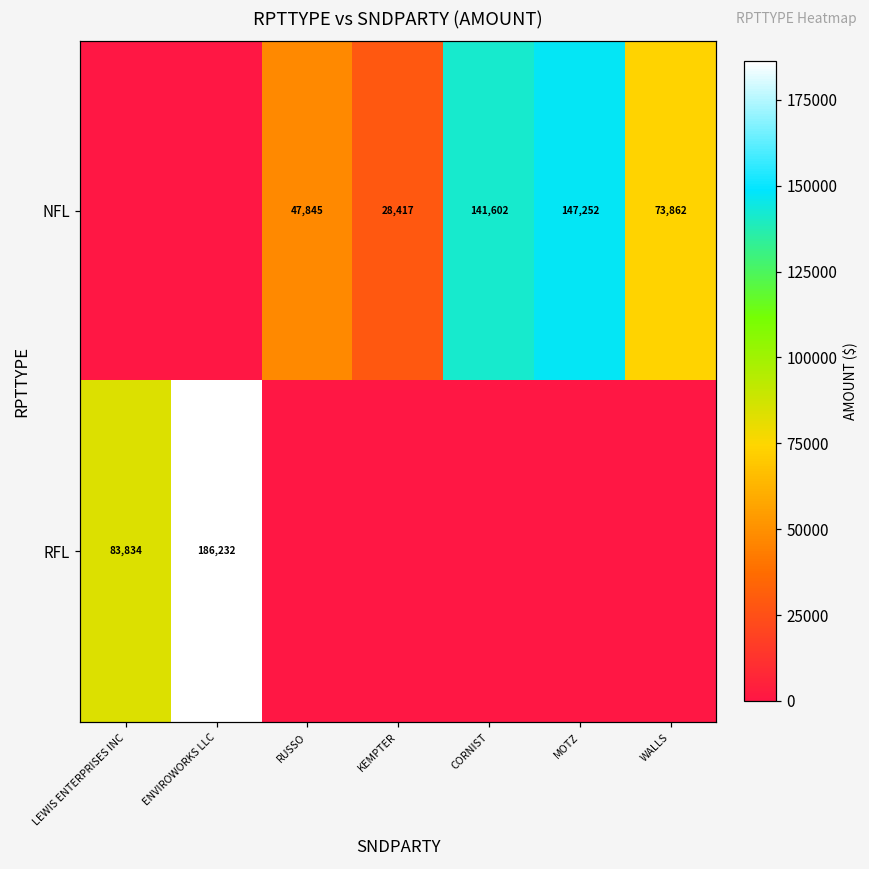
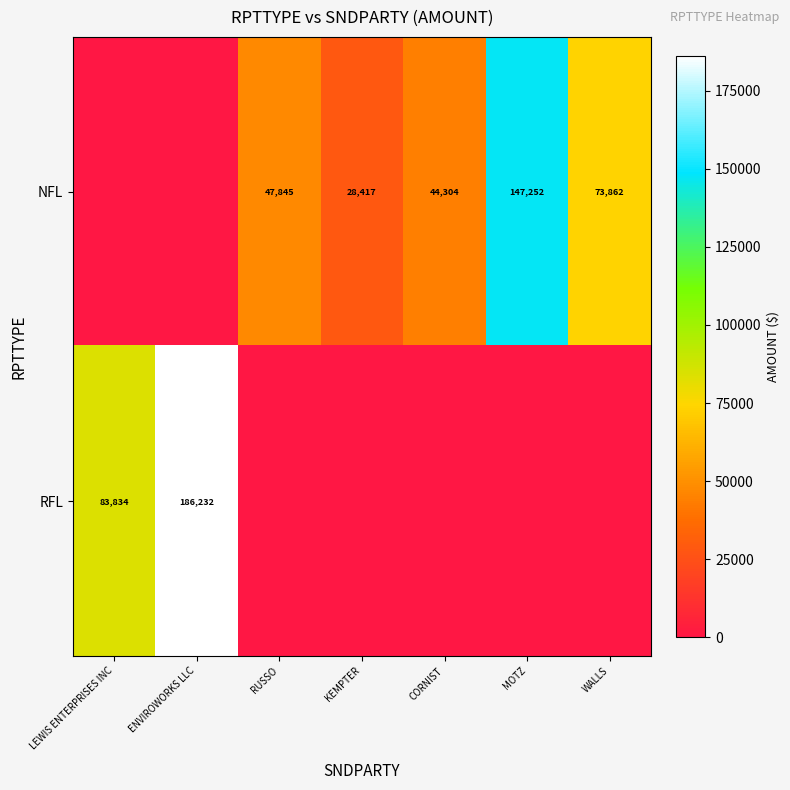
  {
    "NFL": {
      "RUSSO": "47,845",
      "KEMPTER": "28,417",
-     "CORNIST": "141,602",
+     "CORNIST": "44,304",
      "MOTZ": "147,252",
      "WALLS": "73,862"
    },
    "RFL": {
      "LEWIS ENTERPRISES INC": "83,834",
      "ENVIROWORKS LLC": "186,232"
    }
  }
